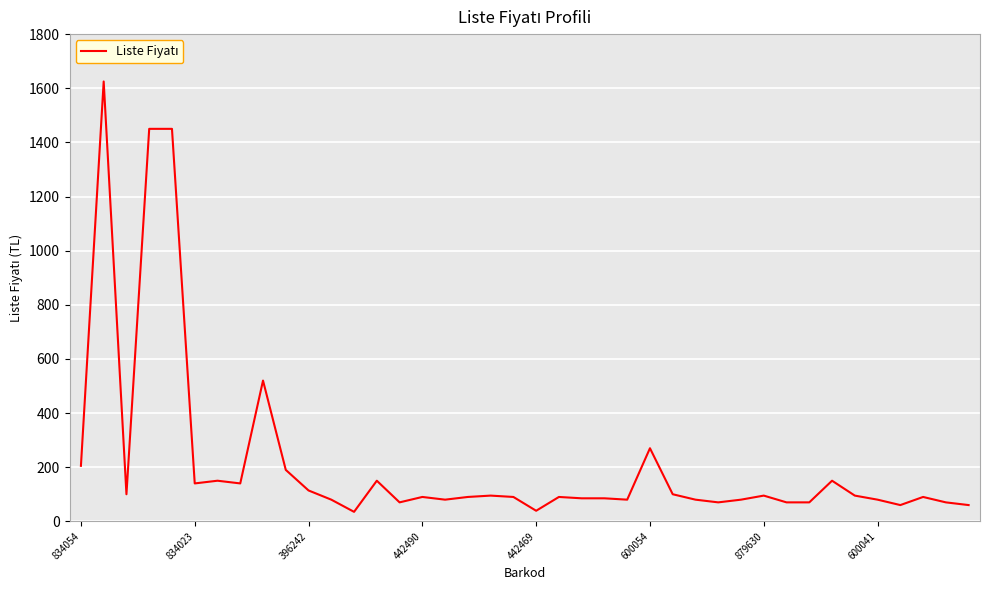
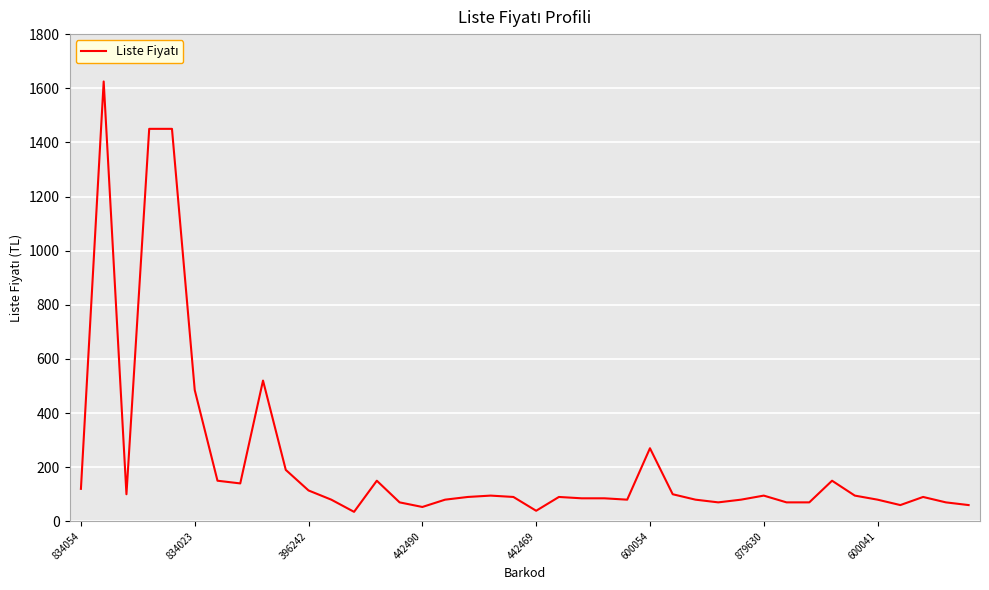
  {
-   "834054": 210,
-   "834023": 140,
+   "834054": 120,
+   "834023": 490,
    "396242": 110,
-   "442490": 90,
+   "442490": 50,
    "442469": 40,
    "600054": 270,
    "879630": 100,
    "600041": 80
  }
